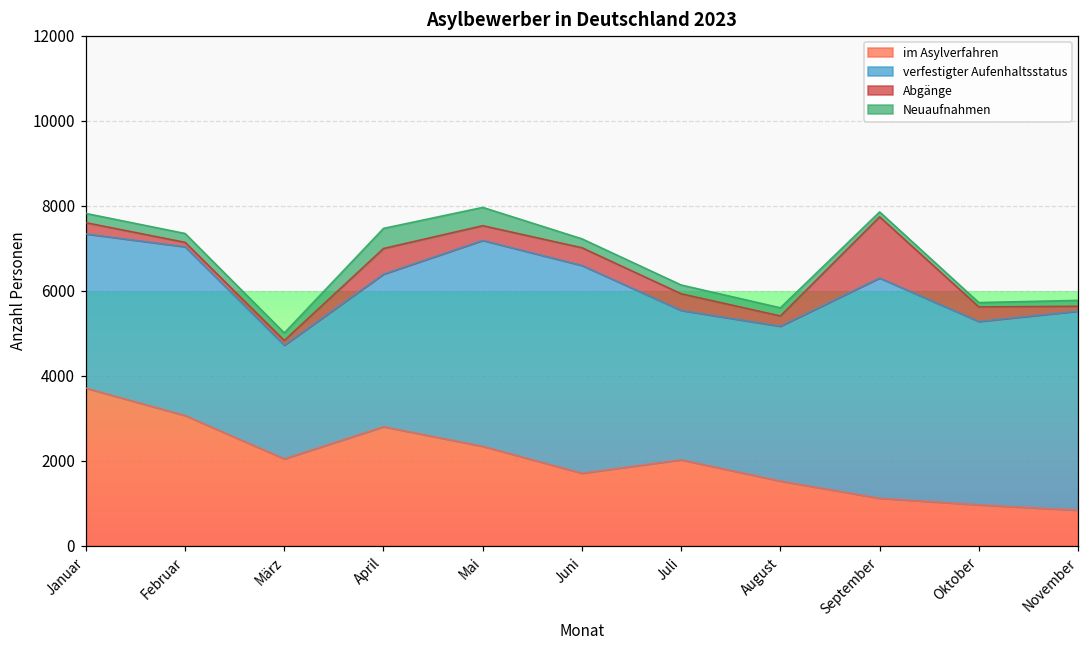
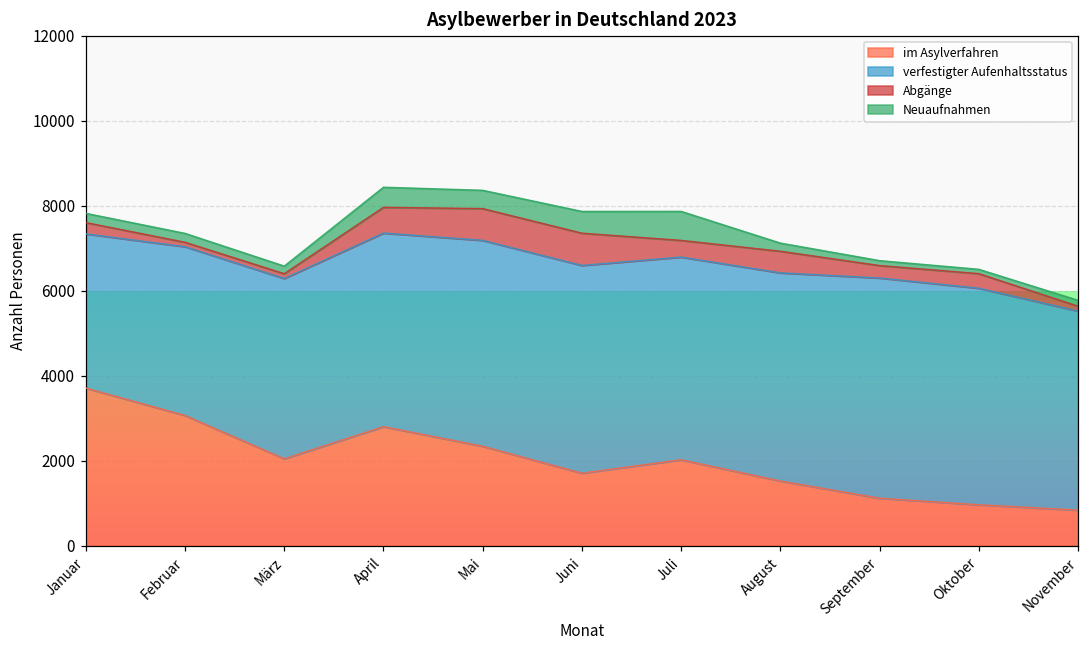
  {
    "im Asylverfahren": {
      "Januar": 3700,
      "Februar": 3100,
      "März": 2000,
      "April": 2800,
      "Mai": 2300,
      "Juni": 1700,
      "Juli": 2000,
      "August": 1500,
      "September": 1100,
      "Oktober": 1000,
      "November": 800
    },
    "verfestigter Aufenhaltsstatus": {
      "Januar": 3600,
      "Februar": 4000,
-     "März": 2700,
-     "April": 3600,
+     "März": 4200,
+     "April": 4600,
      "Mai": 4800,
      "Juni": 4900,
-     "Juli": 3500,
-     "August": 3600,
+     "Juli": 4800,
+     "August": 4900,
      "September": 5200,
-     "Oktober": 4300,
+     "Oktober": 5100,
      "November": 4700
    },
    "Abgänge": {
      "Januar": 300,
      "Februar": 100,
      "März": 100,
      "April": 600,
-     "Mai": 300,
-     "Juni": 400,
+     "Mai": 700,
+     "Juni": 800,
      "Juli": 400,
-     "August": 200,
-     "September": 1400,
+     "August": 500,
+     "September": 300,
      "Oktober": 300,
      "November": 100
    },
    "Neuaufnahmen": {
      "Januar": 200,
      "Februar": 200,
      "März": 200,
      "April": 500,
      "Mai": 400,
-     "Juni": 200,
-     "Juli": 200,
+     "Juni": 500,
+     "Juli": 700,
      "August": 200,
      "September": 100,
      "Oktober": 100,
      "November": 100
    }
  }
